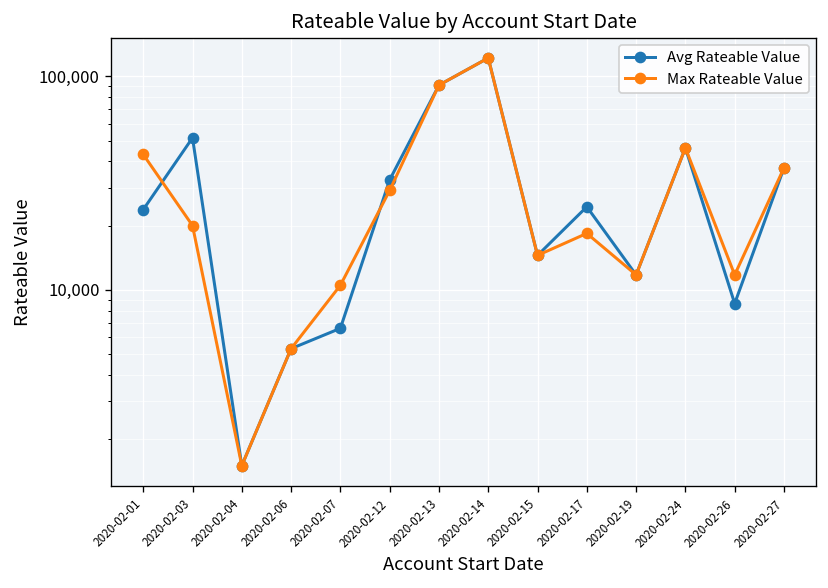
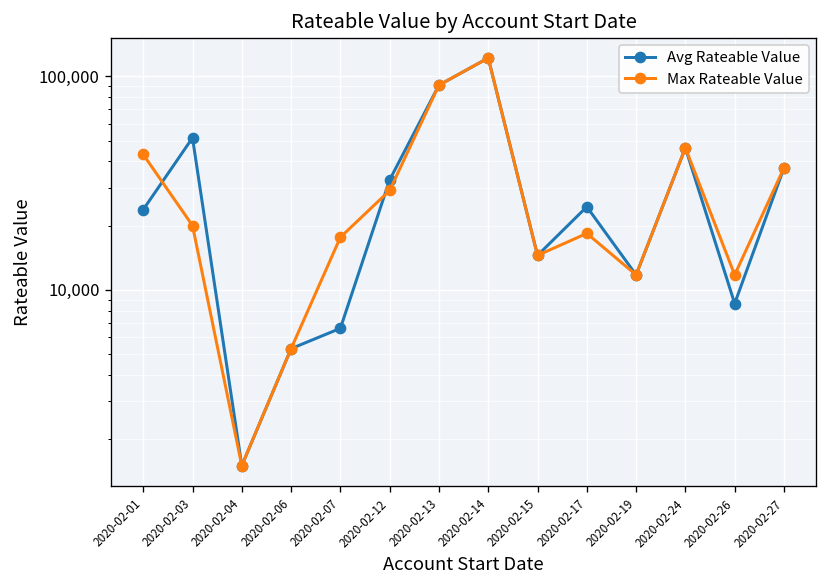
  {
    "Avg Rateable Value": {
      "2020-02-01": "24,000",
      "2020-02-03": "52,000",
      "2020-02-07": "6,600",
      "2020-02-12": "33,000",
      "2020-02-17": "25,000",
      "2020-02-26": "9,000"
    },
    "Max Rateable Value": {
      "2020-02-01": "43,000",
      "2020-02-03": "20,000",
-     "2020-02-07": "11,000",
+     "2020-02-07": "18,000",
      "2020-02-12": "29,000",
      "2020-02-17": "18,000",
      "2020-02-26": "12,000"
    }
  }
